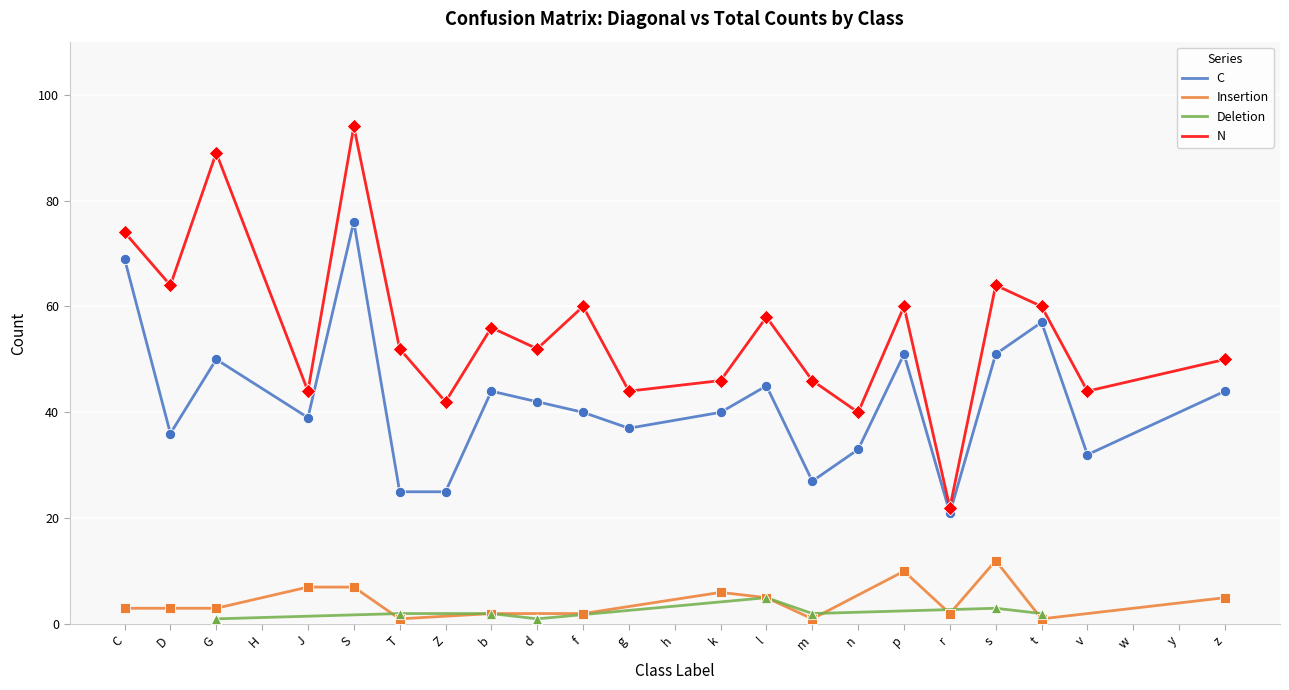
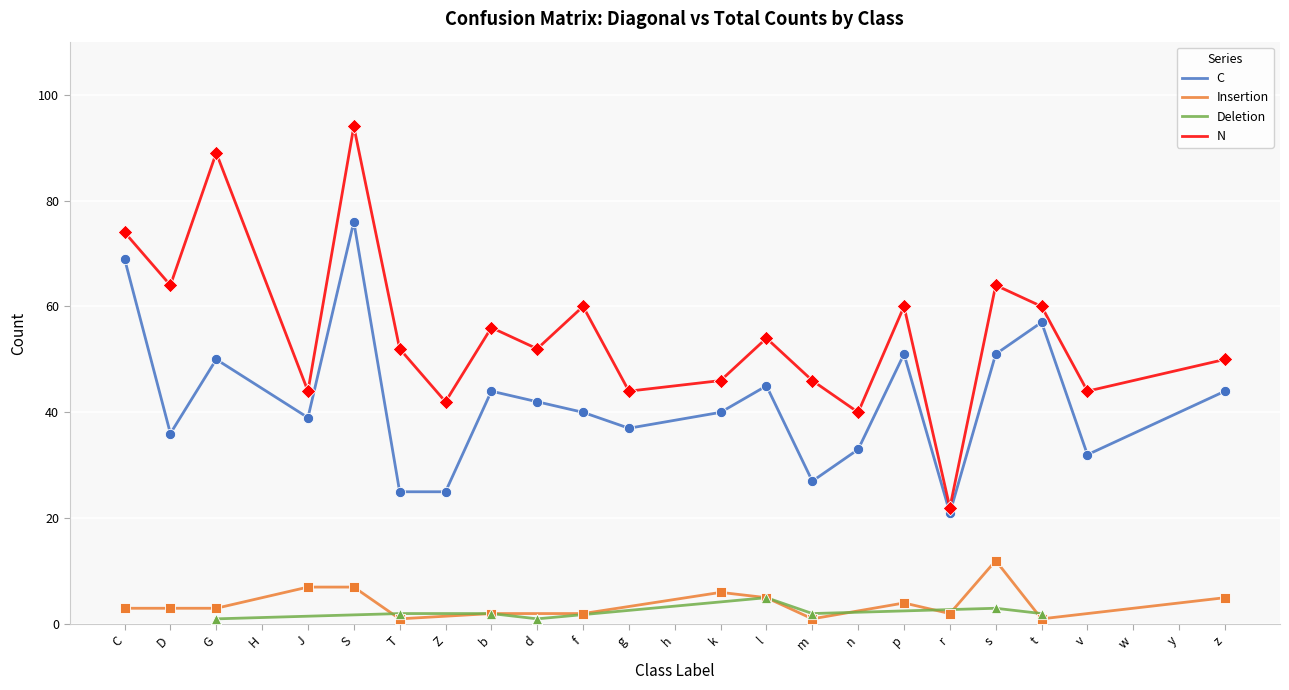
  {
    "C": {
      "C": 69,
      "D": 36,
      "G": 50,
      "J": 39,
      "S": 76,
      "T": 25,
      "Z": 25,
      "b": 44,
      "d": 42,
      "f": 40,
      "g": 37,
      "k": 40,
      "l": 45,
      "m": 27,
      "n": 33,
      "p": 51,
      "r": 21,
      "s": 51,
      "t": 57,
      "v": 32,
      "z": 44
    },
    "Insertion": {
      "C": 3,
      "D": 3,
      "G": 3,
      "J": 7,
      "S": 7,
      "T": 1,
      "f": 2,
      "k": 6,
      "m": 1,
-     "p": 10,
+     "p": 4,
      "r": 2,
      "s": 12,
      "t": 1,
      "z": 5
    },
    "Deletion": {
      "G": 1,
      "T": 2,
      "d": 1,
      "m": 2,
      "s": 3,
      "t": 2
    },
    "N": {
      "C": 74,
      "D": 64,
      "G": 89,
      "J": 44,
      "S": 94,
      "T": 52,
      "Z": 42,
      "b": 56,
      "d": 52,
      "f": 60,
      "g": 44,
      "k": 46,
-     "l": 58,
+     "l": 54,
      "m": 46,
      "n": 40,
      "p": 60,
      "r": 22,
      "s": 64,
      "t": 60,
      "v": 44,
      "z": 50
    }
  }
